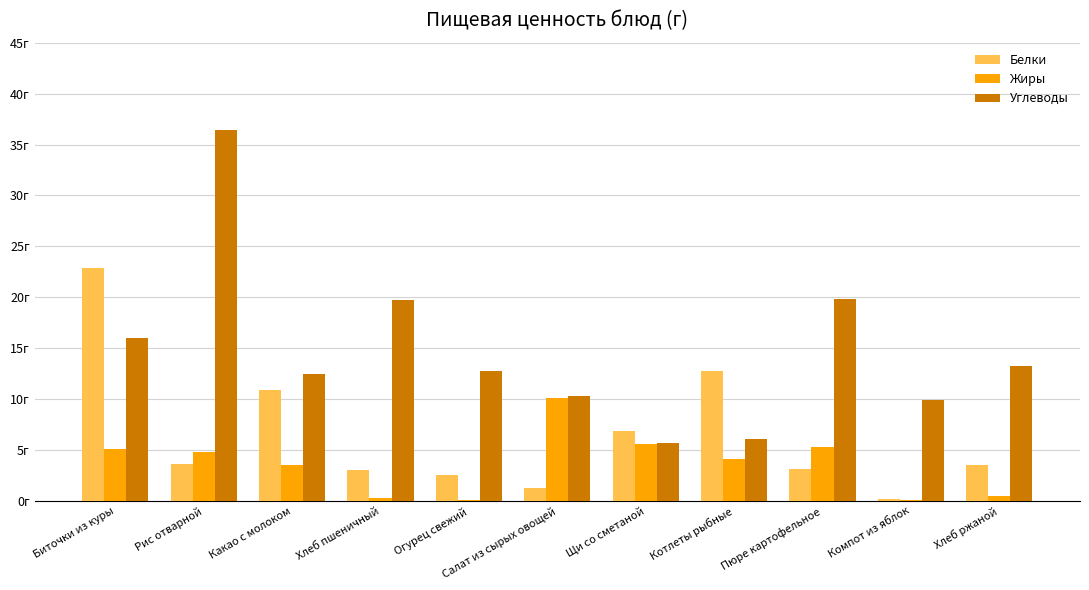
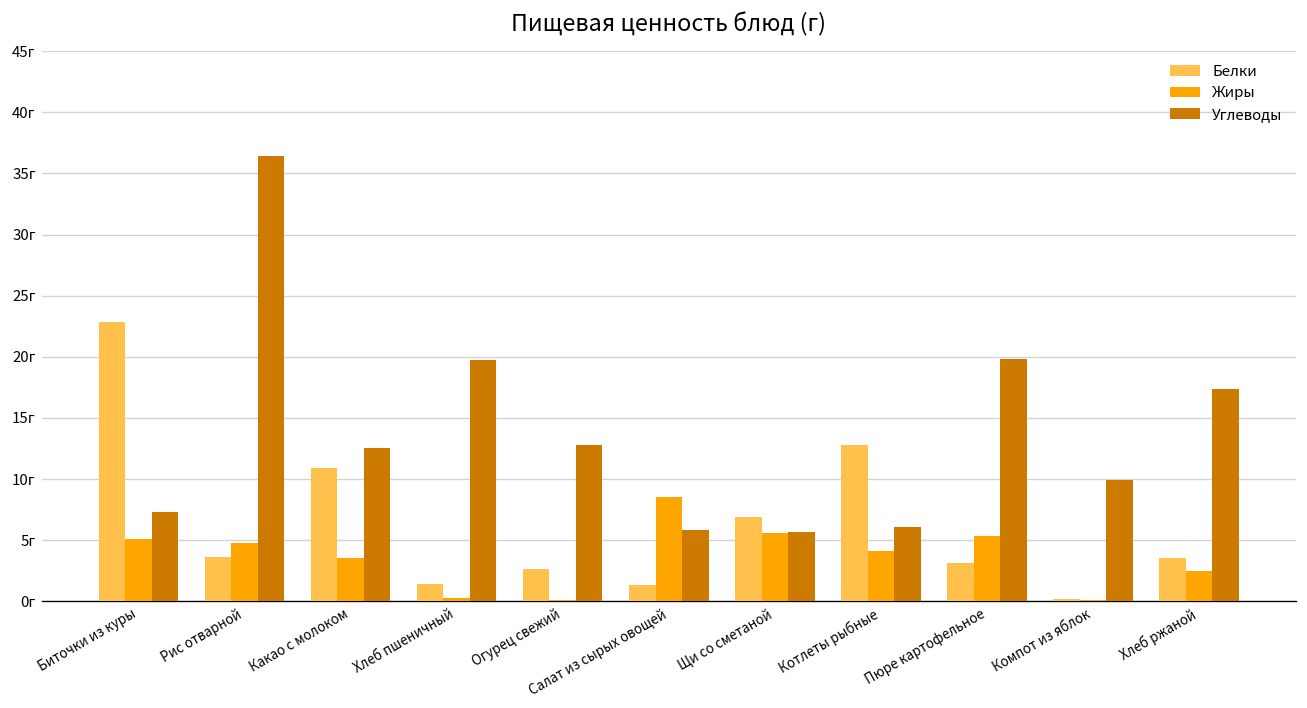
  {
    "Белки": {
      "Биточки из куры": "22.9г",
      "Рис отварной": "3.6г",
      "Какао с молоком": "10.9г",
-     "Хлеб пшеничный": "3.0г",
+     "Хлеб пшеничный": "1.4г",
      "Огурец свежий": "2.6г",
      "Салат из сырых овощей": "1.3г",
      "Щи со сметаной": "6.9г",
      "Котлеты рыбные": "12.8г",
      "Пюре картофельное": "3.1г",
      "Хлеб ржаной": "3.6г"
    },
    "Жиры": {
      "Биточки из куры": "5.1г",
      "Рис отварной": "4.8г",
      "Какао с молоком": "3.5г",
      "Хлеб пшеничный": "0.3г",
-     "Салат из сырых овощей": "10.2г",
+     "Салат из сырых овощей": "8.6г",
      "Щи со сметаной": "5.6г",
      "Котлеты рыбные": "4.1г",
      "Пюре картофельное": "5.3г",
-     "Хлеб ржаной": "0.5г"
+     "Хлеб ржаной": "2.5г"
    },
    "Углеводы": {
-     "Биточки из куры": "16.0г",
+     "Биточки из куры": "7.3г",
      "Рис отварной": "36.4г",
      "Какао с молоком": "12.5г",
      "Хлеб пшеничный": "19.7г",
      "Огурец свежий": "12.8г",
-     "Салат из сырых овощей": "10.3г",
+     "Салат из сырых овощей": "5.8г",
      "Щи со сметаной": "5.7г",
      "Котлеты рыбные": "6.1г",
      "Пюре картофельное": "19.8г",
      "Компот из яблок": "9.9г",
-     "Хлеб ржаной": "13.3г"
+     "Хлеб ржаной": "17.4г"
    }
  }
